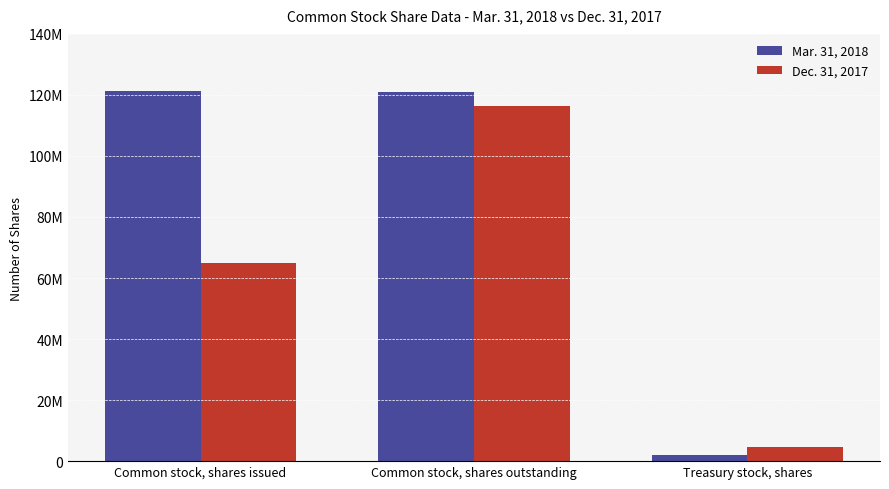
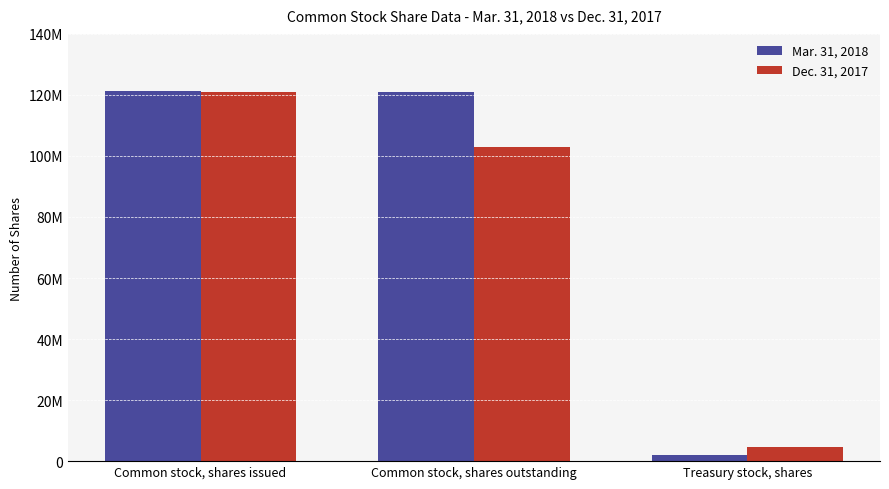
  {
    "Mar. 31, 2018": {
      "Common stock, shares issued": 121000000,
      "Common stock, shares outstanding": 121000000,
      "Treasury stock, shares": 2000000
    },
    "Dec. 31, 2017": {
-     "Common stock, shares issued": 65000000,
-     "Common stock, shares outstanding": 116000000,
+     "Common stock, shares issued": 121000000,
+     "Common stock, shares outstanding": 103000000,
      "Treasury stock, shares": 5000000
    }
  }
